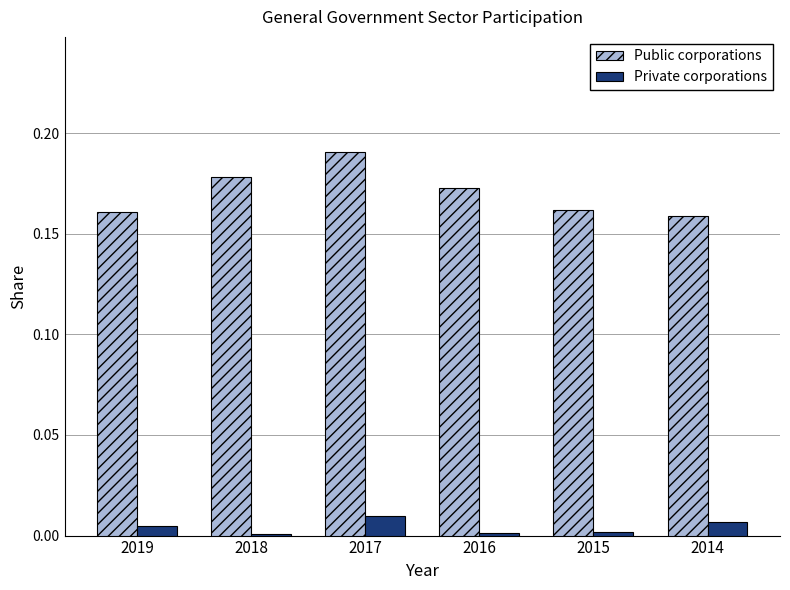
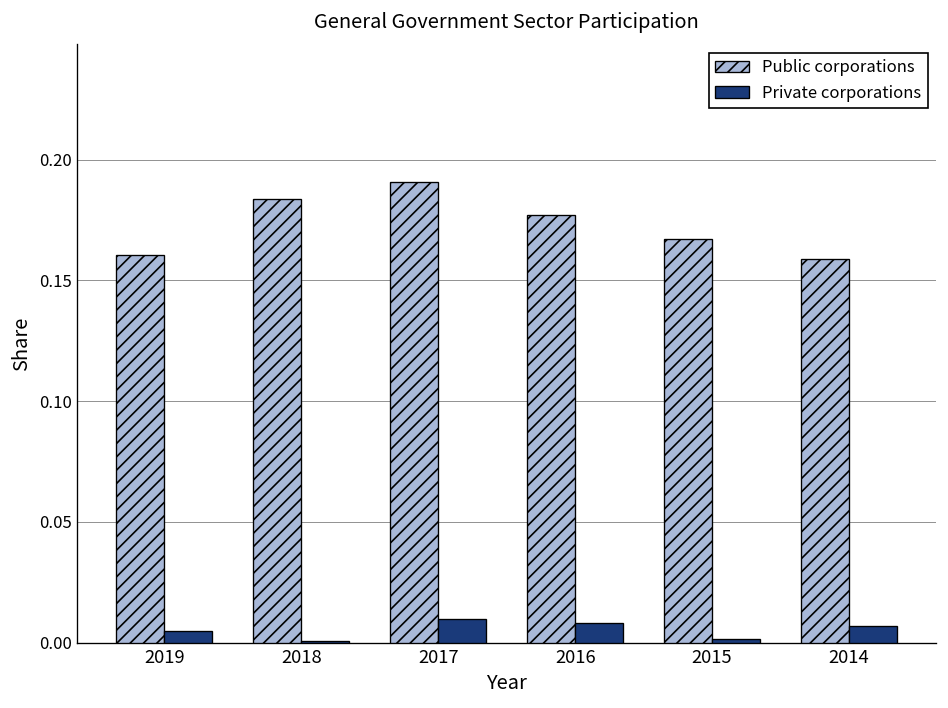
  {
    "Public corporations": {
      "2019": 0.161,
-     "2018": 0.178,
+     "2018": 0.184,
      "2017": 0.191,
-     "2016": 0.173,
-     "2015": 0.162,
+     "2016": 0.177,
+     "2015": 0.167,
      "2014": 0.159
    },
    "Private corporations": {
      "2019": 0.005,
      "2017": 0.010,
-     "2016": 0.001,
+     "2016": 0.008,
      "2015": 0.002,
      "2014": 0.007
    }
  }
